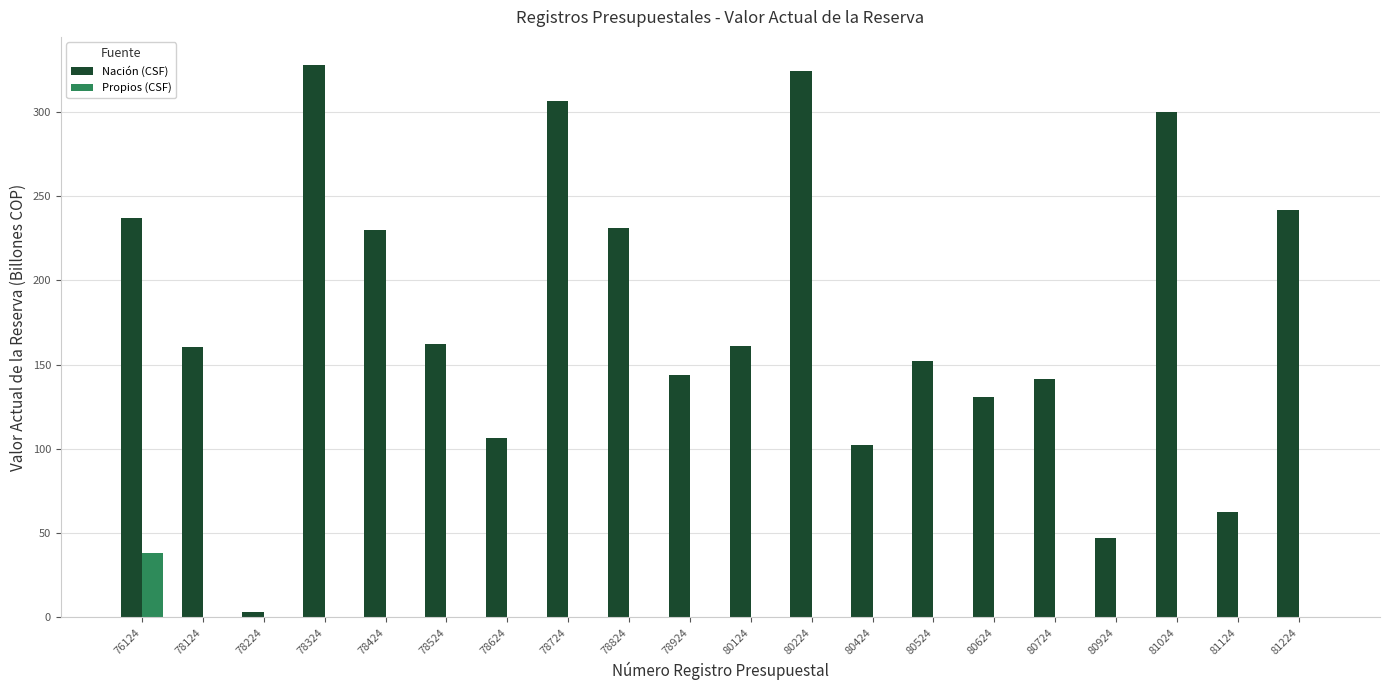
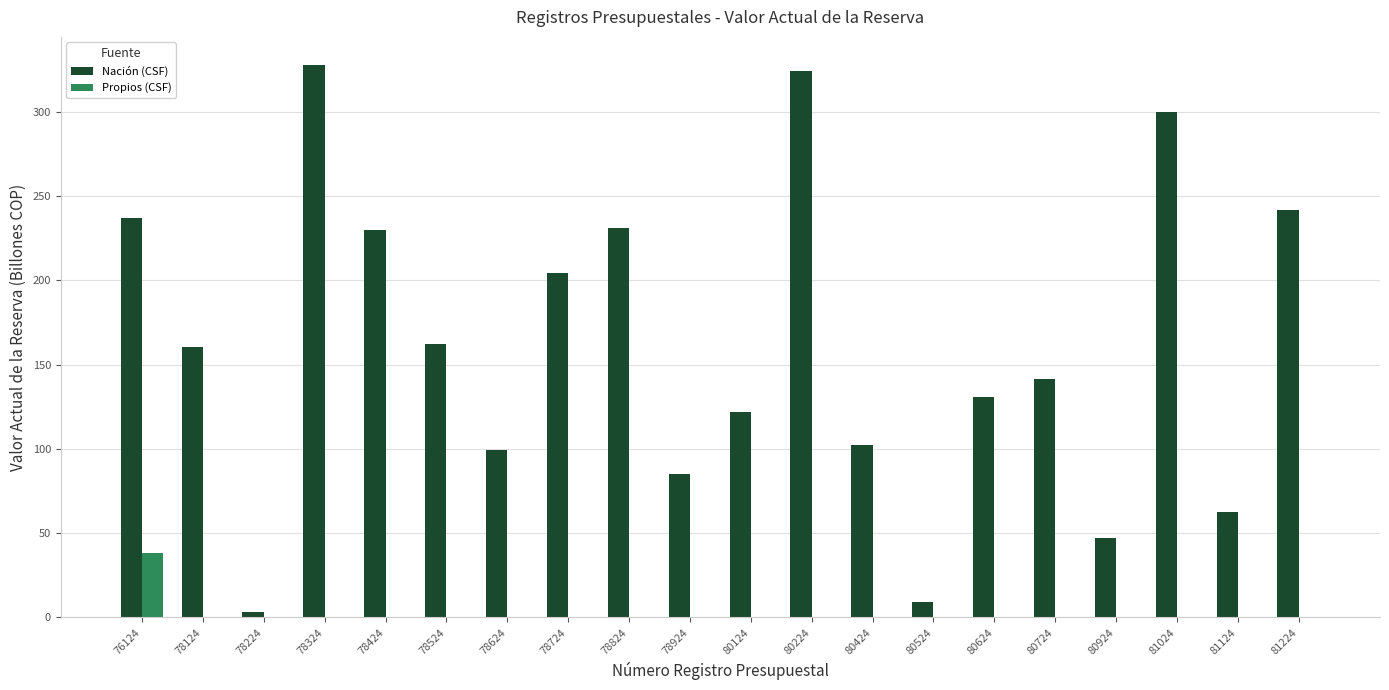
  {
    "Nación (CSF)": {
      "76124": 237,
      "78124": 161,
      "78224": 3,
      "78324": 328,
      "78424": 230,
      "78524": 162,
-     "78624": 106,
-     "78724": 306,
+     "78624": 99,
+     "78724": 204,
      "78824": 231,
-     "78924": 144,
-     "80124": 161,
+     "78924": 85,
+     "80124": 122,
      "80224": 324,
      "80424": 102,
-     "80524": 152,
+     "80524": 9,
      "80624": 131,
      "80724": 141,
      "80924": 47,
      "81024": 300,
      "81124": 62,
      "81224": 242
    },
    "Propios (CSF)": {
      "76124": 38,
      "80424": 0,
      "80524": 0,
      "80624": 0,
      "80724": 0,
      "80924": 0,
      "81024": 0,
      "81124": 0,
      "81224": 0
    }
  }
